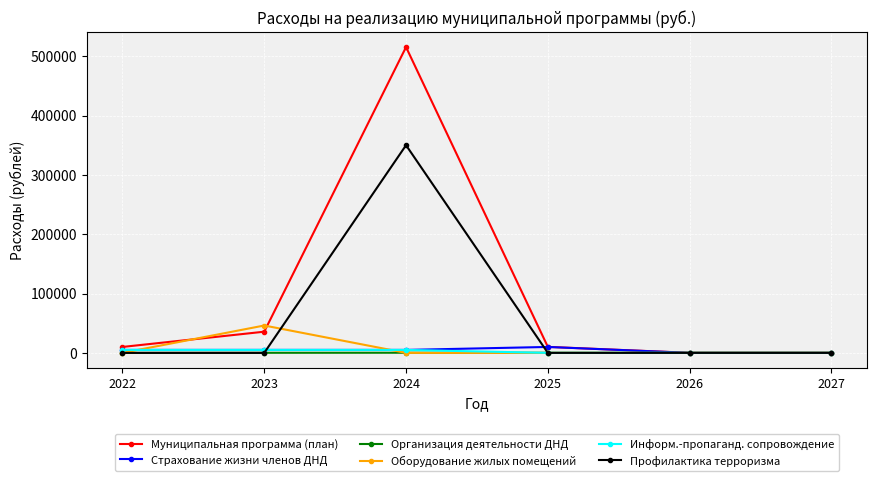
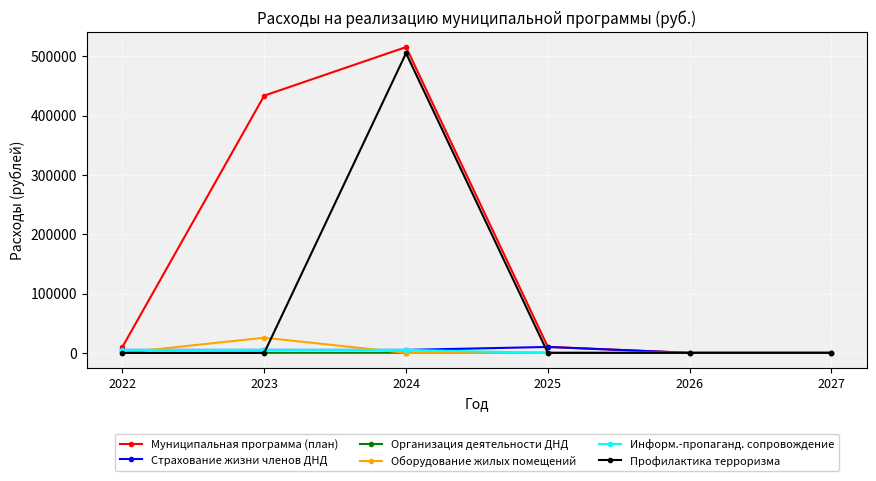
  {
    "Муниципальная программа (план)": {
      "2022": 10000,
-     "2023": 40000,
+     "2023": 430000,
      "2024": 520000
    },
    "Оборудование жилых помещений": {
-     "2023": 50000
+     "2023": 30000
    },
    "Профилактика терроризма": {
-     "2024": 350000
+     "2024": 510000
    }
  }
